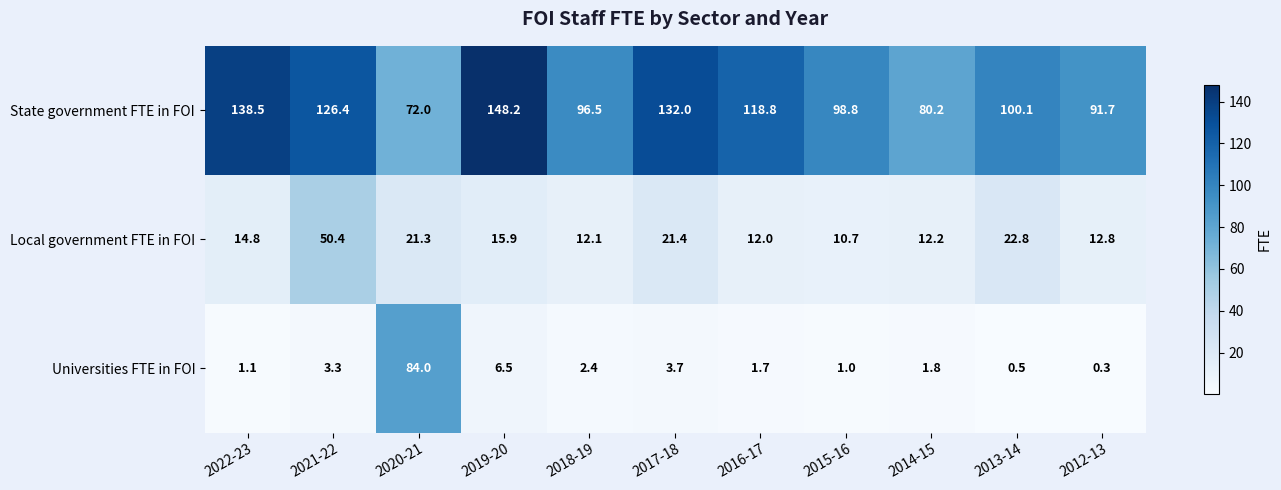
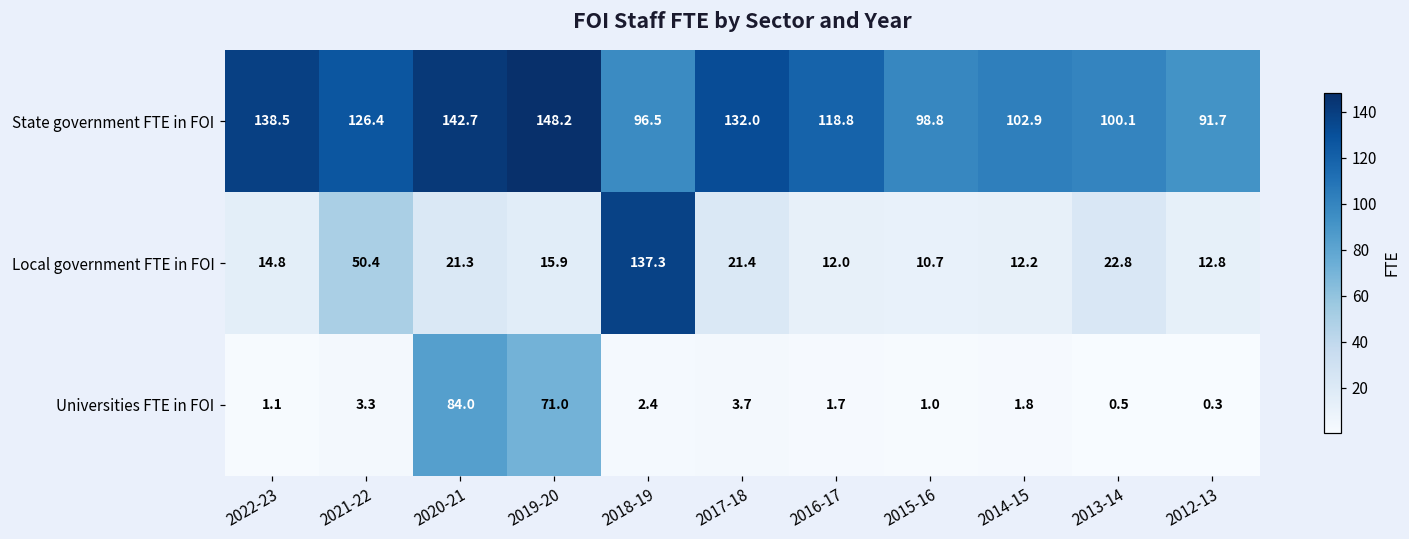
  {
    "State government FTE in FOI": {
      "2022-23": 138.5,
      "2021-22": 126.4,
-     "2020-21": 72.0,
+     "2020-21": 142.7,
      "2019-20": 148.2,
      "2018-19": 96.5,
      "2017-18": 132.0,
      "2016-17": 118.8,
      "2015-16": 98.8,
-     "2014-15": 80.2,
+     "2014-15": 102.9,
      "2013-14": 100.1,
      "2012-13": 91.7
    },
    "Local government FTE in FOI": {
      "2022-23": 14.8,
      "2021-22": 50.4,
      "2020-21": 21.3,
      "2019-20": 15.9,
-     "2018-19": 12.1,
+     "2018-19": 137.3,
      "2017-18": 21.4,
      "2016-17": 12.0,
      "2015-16": 10.7,
      "2014-15": 12.2,
      "2013-14": 22.8,
      "2012-13": 12.8
    },
    "Universities FTE in FOI": {
      "2022-23": 1.1,
      "2021-22": 3.3,
      "2020-21": 84.0,
-     "2019-20": 6.5,
+     "2019-20": 71.0,
      "2018-19": 2.4,
      "2017-18": 3.7,
      "2016-17": 1.7,
      "2015-16": 1.0,
      "2014-15": 1.8,
      "2013-14": 0.5,
      "2012-13": 0.3
    }
  }
